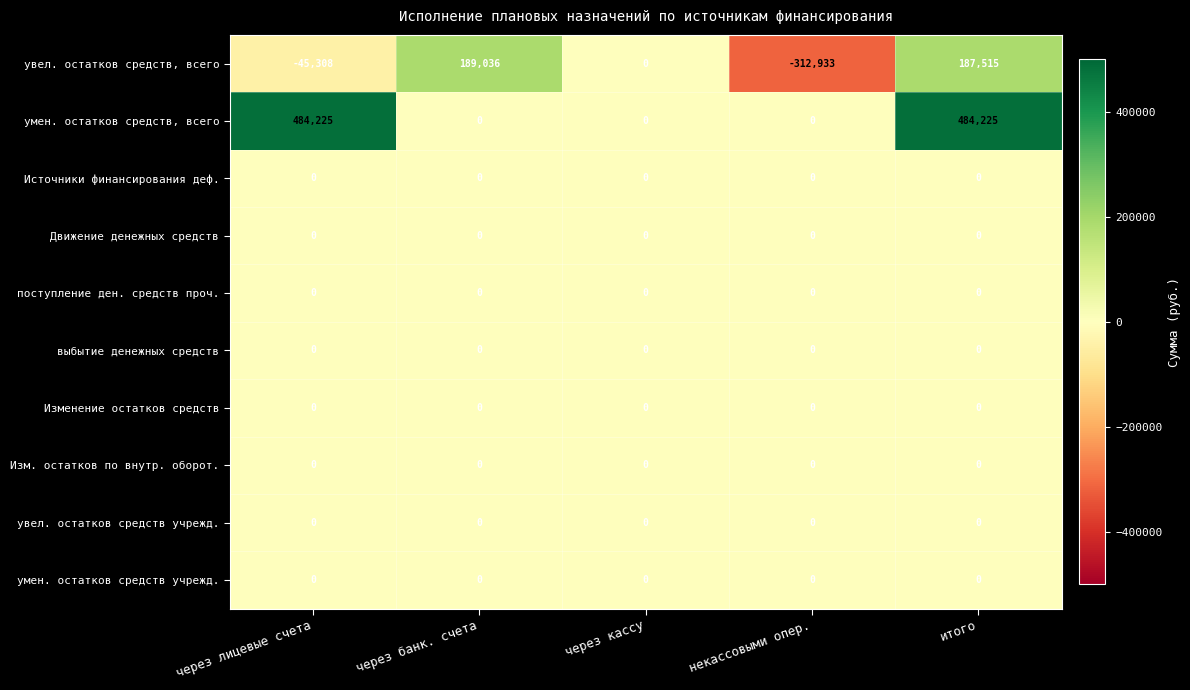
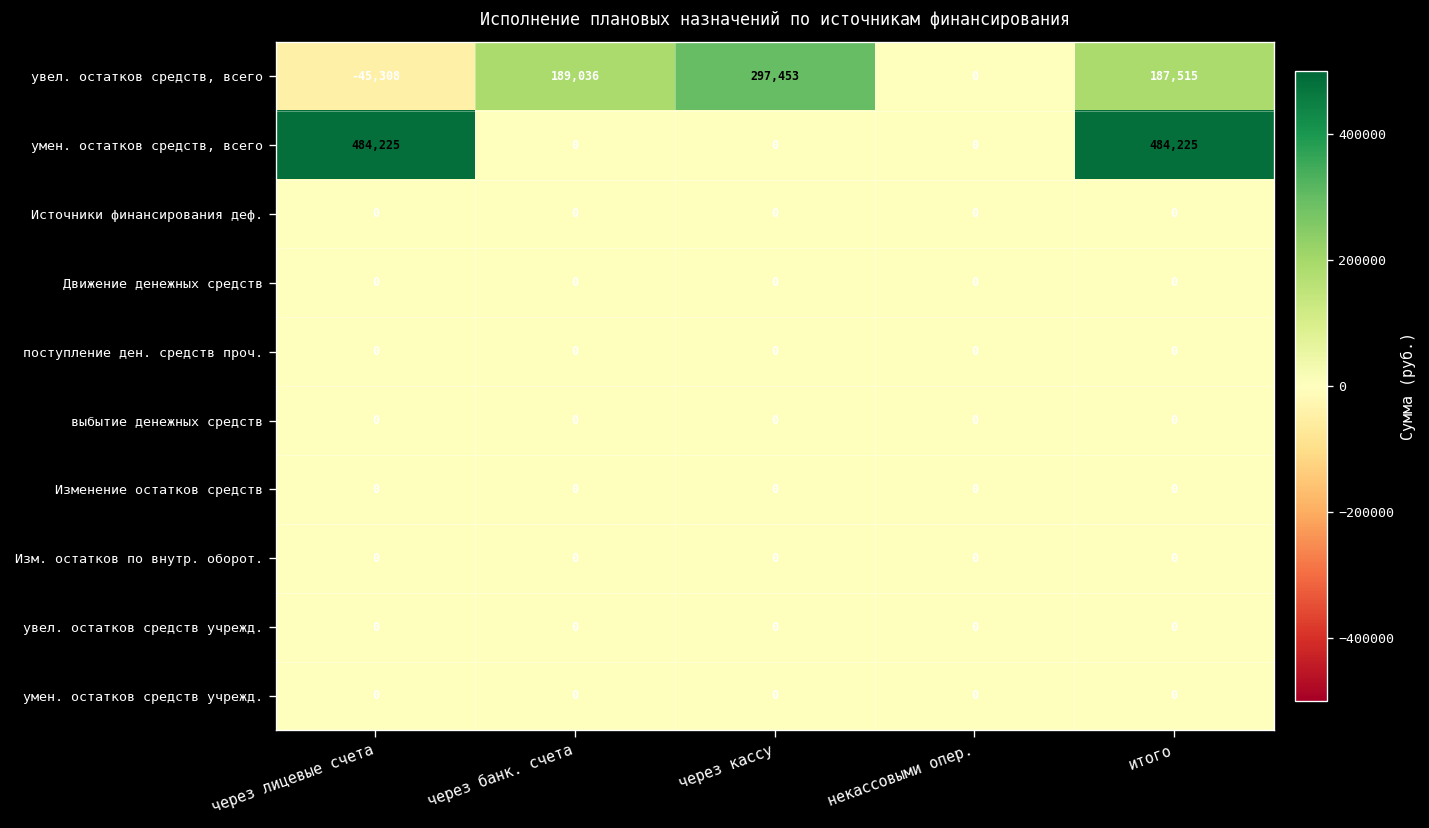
  {
    "увел. остатков средств, всего": {
      "через лицевые счета": "-45,308",
      "через банк. счета": "189,036",
-     "через кассу": "0",
-     "некассовыми опер.": "-312,933",
+     "через кассу": "297,453",
+     "некассовыми опер.": "0",
      "итого": "187,515"
    },
    "умен. остатков средств, всего": {
      "через лицевые счета": "484,225",
      "через банк. счета": "0",
      "через кассу": "0",
      "некассовыми опер.": "0",
      "итого": "484,225"
    },
    "Источники финансирования деф.": {
      "через лицевые счета": "0",
      "через банк. счета": "0",
      "через кассу": "0",
      "некассовыми опер.": "0",
      "итого": "0"
    },
    "Движение денежных средств": {
      "через лицевые счета": "0",
      "через банк. счета": "0",
      "через кассу": "0",
      "некассовыми опер.": "0",
      "итого": "0"
    },
    "поступление ден. средств проч.": {
      "через лицевые счета": "0",
      "через банк. счета": "0",
      "через кассу": "0",
      "некассовыми опер.": "0",
      "итого": "0"
    },
    "выбытие денежных средств": {
      "через лицевые счета": "0",
      "через банк. счета": "0",
      "через кассу": "0",
      "некассовыми опер.": "0",
      "итого": "0"
    },
    "Изменение остатков средств": {
      "через лицевые счета": "0",
      "через банк. счета": "0",
      "через кассу": "0",
      "некассовыми опер.": "0",
      "итого": "0"
    },
    "Изм. остатков по внутр. оборот.": {
      "через лицевые счета": "0",
      "через банк. счета": "0",
      "через кассу": "0",
      "некассовыми опер.": "0",
      "итого": "0"
    },
    "увел. остатков средств учрежд.": {
      "через лицевые счета": "0",
      "через банк. счета": "0",
      "через кассу": "0",
      "некассовыми опер.": "0",
      "итого": "0"
    },
    "умен. остатков средств учрежд.": {
      "через лицевые счета": "0",
      "через банк. счета": "0",
      "через кассу": "0",
      "некассовыми опер.": "0",
      "итого": "0"
    }
  }
